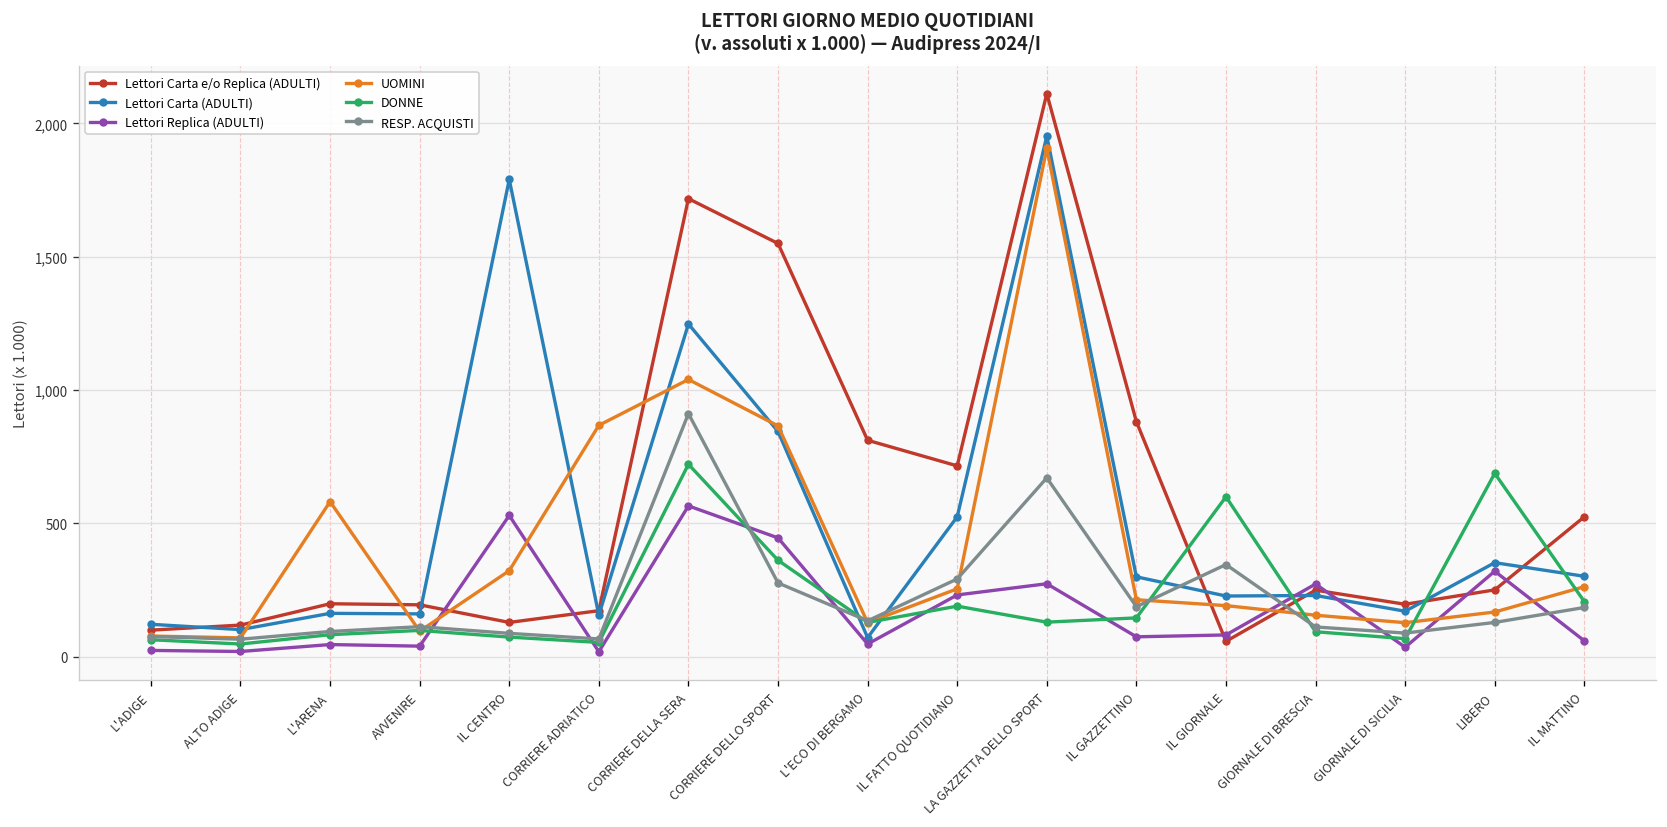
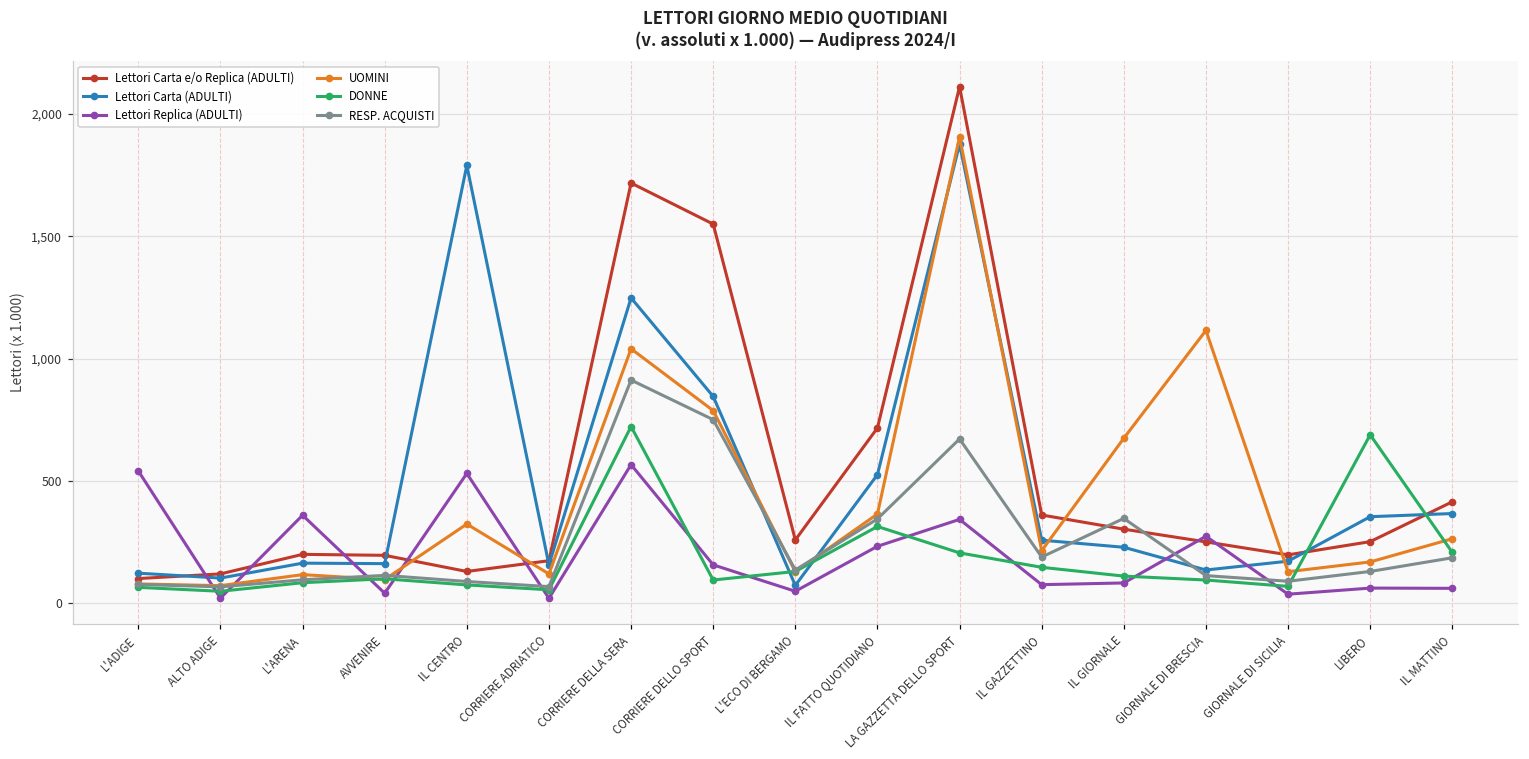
  {
    "Lettori Carta e/o Replica (ADULTI)": {
      "L'ADIGE": "100",
      "ALTO ADIGE": "120",
      "L'ARENA": "200",
      "AVVENIRE": "200",
      "IL CENTRO": "130",
      "CORRIERE ADRIATICO": "170",
      "CORRIERE DELLA SERA": "1,720",
      "CORRIERE DELLO SPORT": "1,550",
-     "L'ECO DI BERGAMO": "810",
+     "L'ECO DI BERGAMO": "260",
      "IL FATTO QUOTIDIANO": "720",
      "LA GAZZETTA DELLO SPORT": "2,110",
-     "IL GAZZETTINO": "880",
-     "IL GIORNALE": "60",
+     "IL GAZZETTINO": "360",
+     "IL GIORNALE": "300",
      "GIORNALE DI BRESCIA": "250",
      "GIORNALE DI SICILIA": "200",
      "LIBERO": "250",
-     "IL MATTINO": "530"
+     "IL MATTINO": "410"
    },
    "Lettori Carta (ADULTI)": {
      "L'ADIGE": "120",
      "ALTO ADIGE": "100",
      "L'ARENA": "160",
      "AVVENIRE": "160",
      "IL CENTRO": "1,790",
      "CORRIERE ADRIATICO": "160",
      "CORRIERE DELLA SERA": "1,250",
      "CORRIERE DELLO SPORT": "850",
      "L'ECO DI BERGAMO": "70",
      "IL FATTO QUOTIDIANO": "530",
-     "LA GAZZETTA DELLO SPORT": "1,950",
-     "IL GAZZETTINO": "300",
+     "LA GAZZETTA DELLO SPORT": "1,880",
+     "IL GAZZETTINO": "260",
      "IL GIORNALE": "230",
-     "GIORNALE DI BRESCIA": "230",
+     "GIORNALE DI BRESCIA": "140",
      "GIORNALE DI SICILIA": "170",
      "LIBERO": "350",
-     "IL MATTINO": "300"
+     "IL MATTINO": "370"
    },
    "Lettori Replica (ADULTI)": {
-     "L'ADIGE": "20",
+     "L'ADIGE": "540",
      "ALTO ADIGE": "20",
-     "L'ARENA": "50",
+     "L'ARENA": "360",
      "AVVENIRE": "40",
      "IL CENTRO": "530",
      "CORRIERE ADRIATICO": "20",
      "CORRIERE DELLA SERA": "570",
-     "CORRIERE DELLO SPORT": "450",
+     "CORRIERE DELLO SPORT": "160",
      "L'ECO DI BERGAMO": "50",
      "IL FATTO QUOTIDIANO": "230",
-     "LA GAZZETTA DELLO SPORT": "270",
+     "LA GAZZETTA DELLO SPORT": "340",
      "IL GAZZETTINO": "80",
      "IL GIORNALE": "80",
      "GIORNALE DI BRESCIA": "270",
      "GIORNALE DI SICILIA": "40",
-     "LIBERO": "320",
+     "LIBERO": "60",
      "IL MATTINO": "60"
    },
    "UOMINI": {
-     "L'ARENA": "580",
+     "L'ARENA": "120",
      "IL CENTRO": "320",
-     "CORRIERE ADRIATICO": "870",
+     "CORRIERE ADRIATICO": "120",
      "CORRIERE DELLA SERA": "1,040",
-     "CORRIERE DELLO SPORT": "870",
-     "IL FATTO QUOTIDIANO": "260",
+     "CORRIERE DELLO SPORT": "790",
+     "IL FATTO QUOTIDIANO": "360",
      "LA GAZZETTA DELLO SPORT": "1,910",
      "IL GAZZETTINO": "210",
-     "IL GIORNALE": "190",
-     "GIORNALE DI BRESCIA": "160",
+     "IL GIORNALE": "670",
+     "GIORNALE DI BRESCIA": "1,120",
      "GIORNALE DI SICILIA": "130",
      "LIBERO": "170",
      "IL MATTINO": "260"
    },
    "DONNE": {
      "L'ADIGE": "60",
      "ALTO ADIGE": "50",
      "L'ARENA": "80",
      "IL CENTRO": "70",
      "CORRIERE ADRIATICO": "50",
      "CORRIERE DELLA SERA": "720",
-     "CORRIERE DELLO SPORT": "360",
-     "IL FATTO QUOTIDIANO": "190",
-     "LA GAZZETTA DELLO SPORT": "130",
+     "CORRIERE DELLO SPORT": "90",
+     "IL FATTO QUOTIDIANO": "310",
+     "LA GAZZETTA DELLO SPORT": "210",
      "IL GAZZETTINO": "150",
-     "IL GIORNALE": "600",
+     "IL GIORNALE": "110",
      "GIORNALE DI BRESCIA": "90",
      "GIORNALE DI SICILIA": "70",
      "LIBERO": "690",
      "IL MATTINO": "210"
    },
    "RESP. ACQUISTI": {
      "L'ARENA": "100",
      "AVVENIRE": "110",
      "IL CENTRO": "90",
      "CORRIERE ADRIATICO": "70",
      "CORRIERE DELLA SERA": "910",
-     "CORRIERE DELLO SPORT": "280",
-     "IL FATTO QUOTIDIANO": "290",
+     "CORRIERE DELLO SPORT": "750",
+     "IL FATTO QUOTIDIANO": "340",
      "LA GAZZETTA DELLO SPORT": "670",
      "IL GAZZETTINO": "190",
      "IL GIORNALE": "350",
      "GIORNALE DI BRESCIA": "110",
      "GIORNALE DI SICILIA": "90",
      "LIBERO": "130",
      "IL MATTINO": "190"
    }
  }
